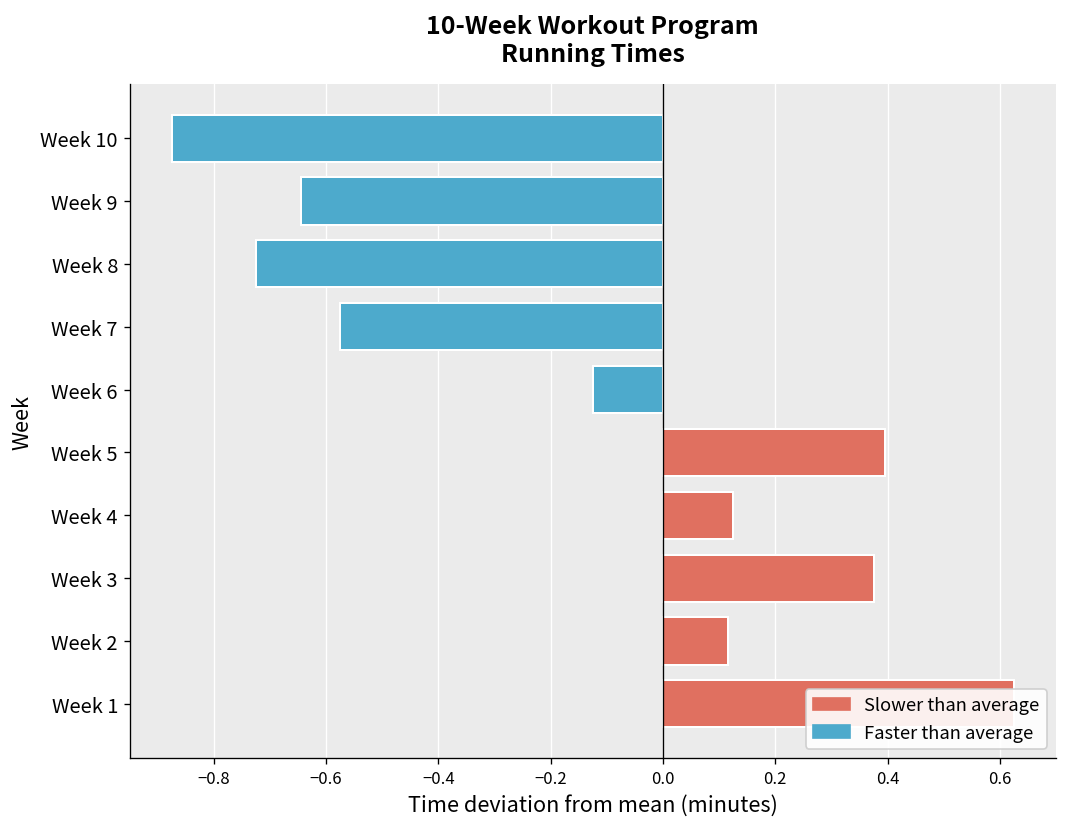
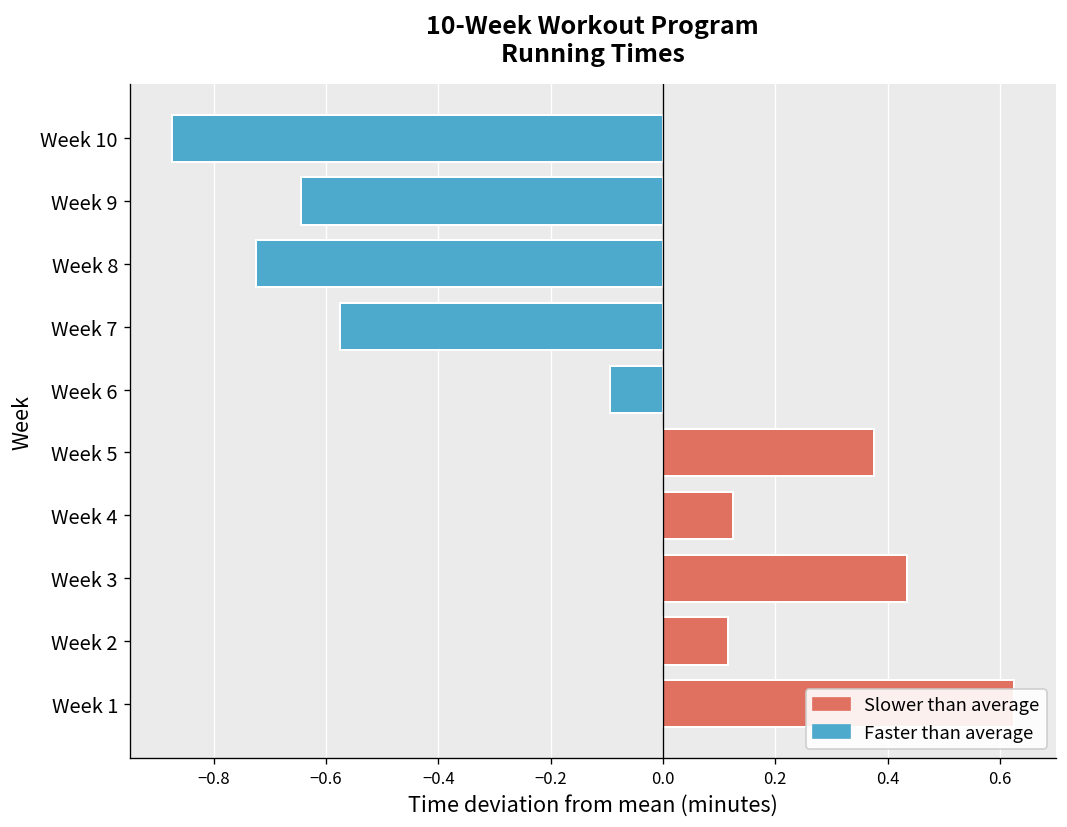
  {
    "Week 10": -0.88,
    "Week 9": -0.65,
    "Week 8": -0.73,
    "Week 7": -0.58,
-   "Week 6": -0.13,
-   "Week 5": 0.40,
+   "Week 6": -0.09,
+   "Week 5": 0.38,
    "Week 4": 0.13,
-   "Week 3": 0.38,
+   "Week 3": 0.44,
    "Week 2": 0.12
  }
